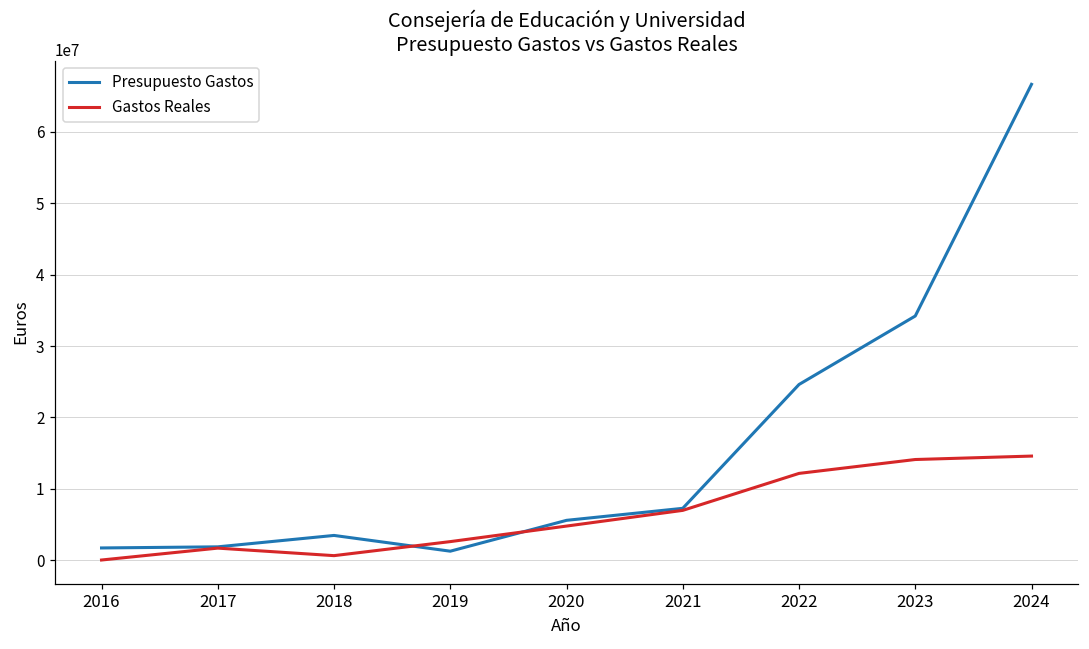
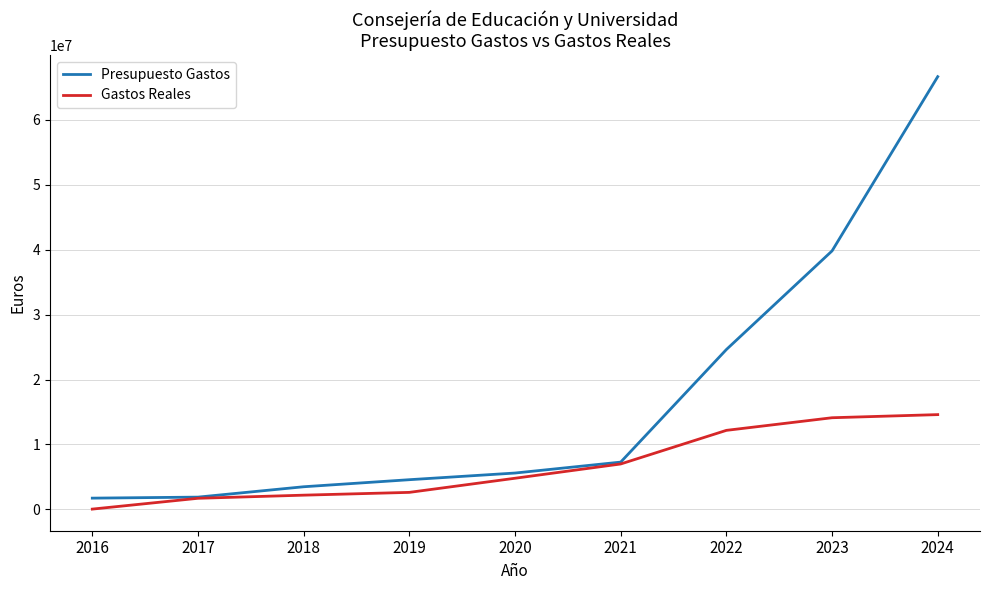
  {
    "Presupuesto Gastos": {
      "2016": 2000000,
      "2018": 3000000,
-     "2019": 1000000,
+     "2019": 5000000,
      "2020": 6000000,
      "2022": 25000000,
-     "2023": 34000000,
+     "2023": 40000000,
      "2024": 67000000
    },
    "Gastos Reales": {
      "2016": 0,
-     "2018": 1000000,
+     "2018": 2000000,
      "2019": 3000000,
      "2020": 5000000,
      "2022": 12000000,
      "2023": 14000000,
      "2024": 15000000
    }
  }
